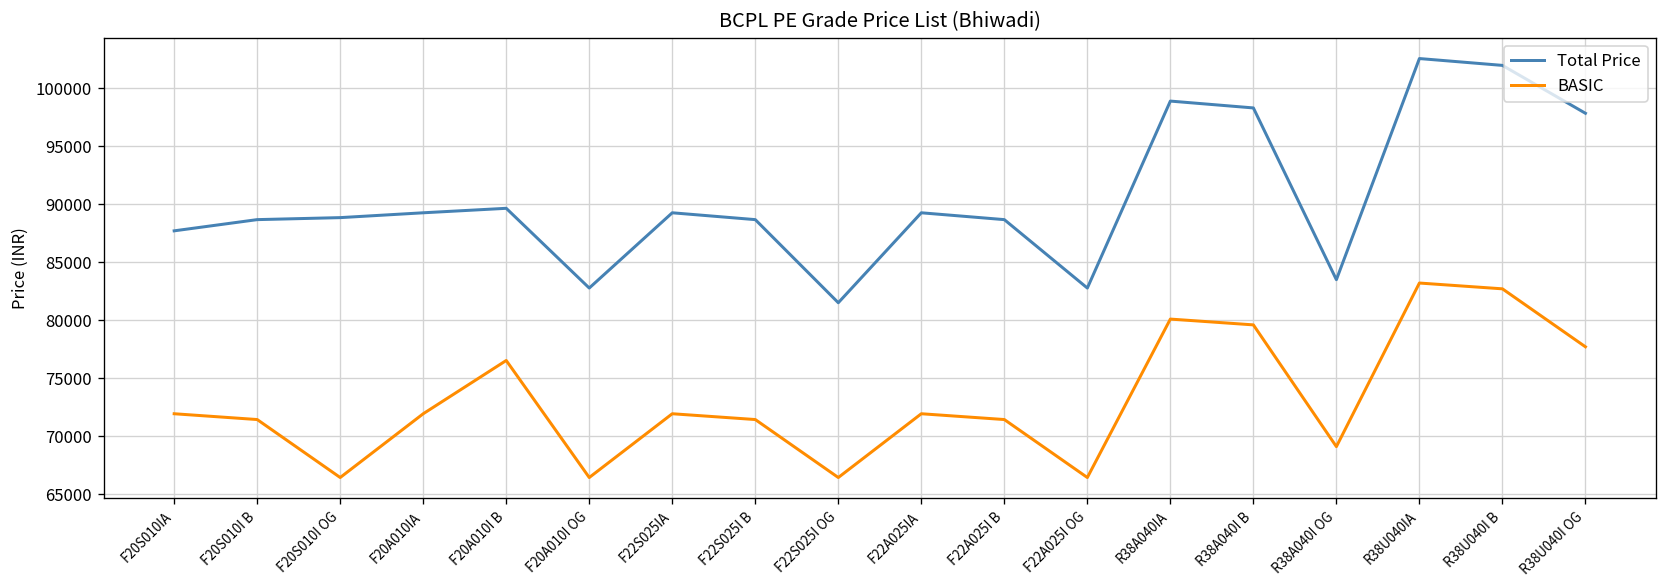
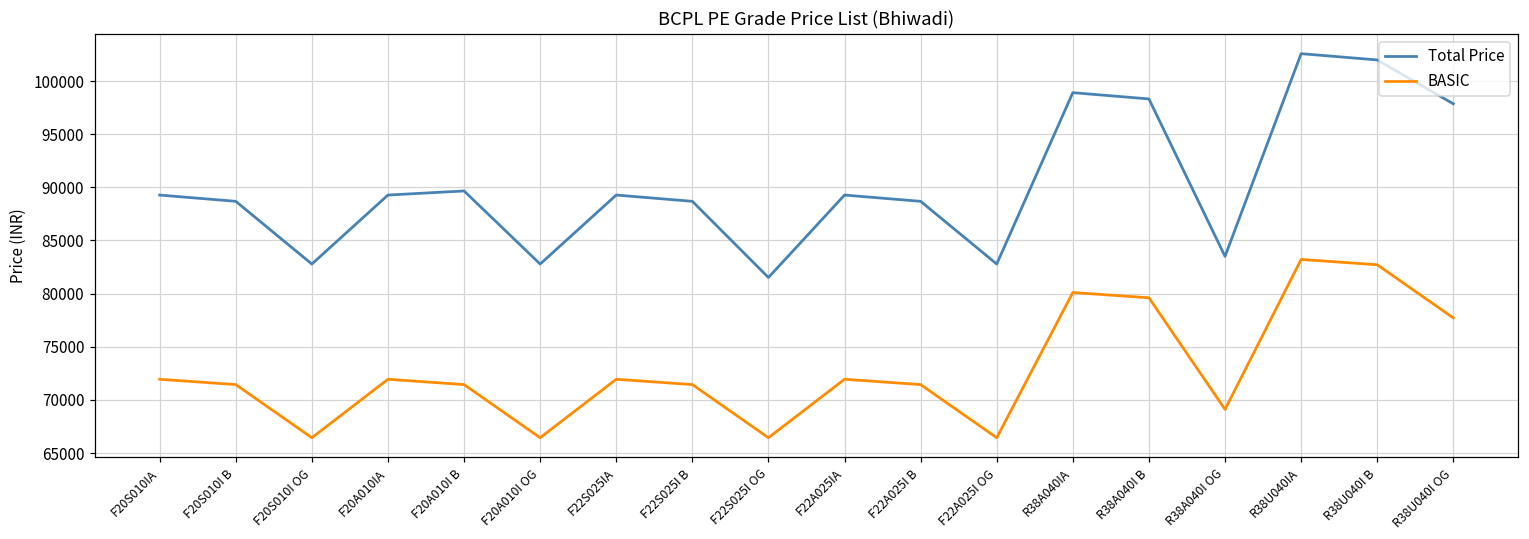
  {
    "Total Price": {
-     "F20S010IA": 88000,
+     "F20S010IA": 89000,
      "F20S010I B": 89000,
-     "F20S010I OG": 89000,
+     "F20S010I OG": 83000,
      "F20A010IA": 89000,
      "F20A010I B": 90000,
      "F20A010I OG": 83000,
      "F22S025IA": 89000,
      "F22S025I B": 89000,
      "F22S025I OG": 82000,
      "F22A025IA": 89000,
      "F22A025I B": 89000,
      "F22A025I OG": 83000,
      "R38A040IA": 99000,
      "R38A040I B": 98000,
      "R38A040I OG": 84000,
      "R38U040IA": 103000,
      "R38U040I B": 102000,
      "R38U040I OG": 98000
    },
    "BASIC": {
      "F20S010IA": 72000,
      "F20S010I B": 71000,
      "F20S010I OG": 66000,
      "F20A010IA": 72000,
-     "F20A010I B": 77000,
+     "F20A010I B": 71000,
      "F20A010I OG": 66000,
      "F22S025IA": 72000,
      "F22S025I B": 71000,
      "F22S025I OG": 66000,
      "F22A025IA": 72000,
      "F22A025I B": 71000,
      "F22A025I OG": 66000,
      "R38A040IA": 80000,
      "R38A040I B": 80000,
      "R38A040I OG": 69000,
      "R38U040IA": 83000,
      "R38U040I B": 83000,
      "R38U040I OG": 78000
    }
  }
